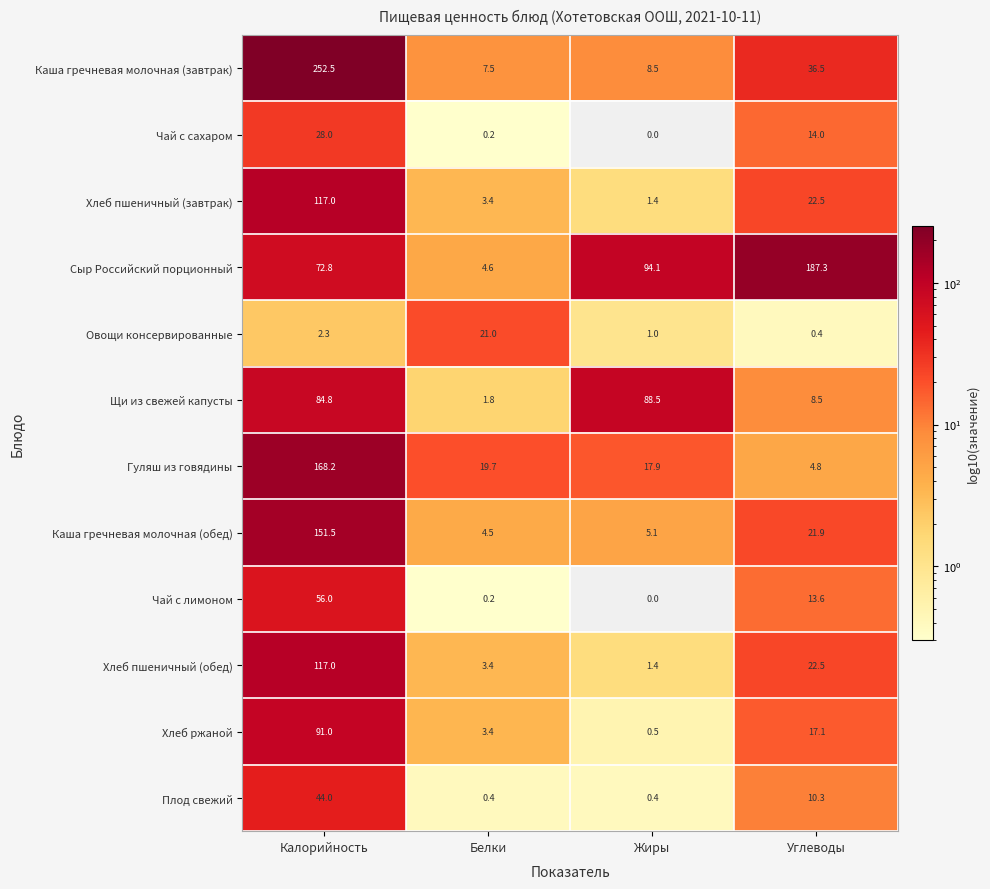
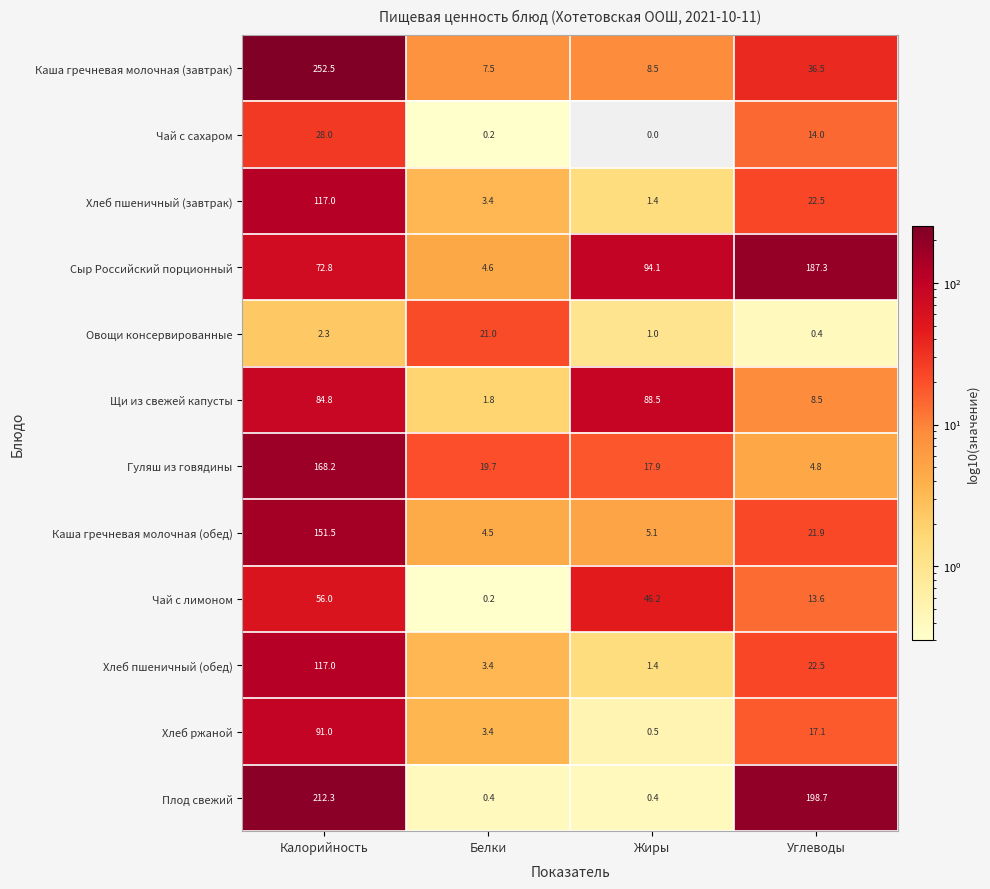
  {
    "Каша гречневая молочная (завтрак)": {
      "Калорийность": 252.5,
      "Белки": 7.5,
      "Жиры": 8.5,
      "Углеводы": 36.5
    },
    "Чай с сахаром": {
      "Калорийность": 28.0,
      "Белки": 0.2,
      "Жиры": 0.0,
      "Углеводы": 14.0
    },
    "Хлеб пшеничный (завтрак)": {
      "Калорийность": 117.0,
      "Белки": 3.4,
      "Жиры": 1.4,
      "Углеводы": 22.5
    },
    "Сыр Российский порционный": {
      "Калорийность": 72.8,
      "Белки": 4.6,
      "Жиры": 94.1,
      "Углеводы": 187.3
    },
    "Овощи консервированные": {
      "Калорийность": 2.3,
      "Белки": 21.0,
      "Жиры": 1.0,
      "Углеводы": 0.4
    },
    "Щи из свежей капусты": {
      "Калорийность": 84.8,
      "Белки": 1.8,
      "Жиры": 88.5,
      "Углеводы": 8.5
    },
    "Гуляш из говядины": {
      "Калорийность": 168.2,
      "Белки": 19.7,
      "Жиры": 17.9,
      "Углеводы": 4.8
    },
    "Каша гречневая молочная (обед)": {
      "Калорийность": 151.5,
      "Белки": 4.5,
      "Жиры": 5.1,
      "Углеводы": 21.9
    },
    "Чай с лимоном": {
      "Калорийность": 56.0,
      "Белки": 0.2,
-     "Жиры": 0.0,
+     "Жиры": 46.2,
      "Углеводы": 13.6
    },
    "Хлеб пшеничный (обед)": {
      "Калорийность": 117.0,
      "Белки": 3.4,
      "Жиры": 1.4,
      "Углеводы": 22.5
    },
    "Хлеб ржаной": {
      "Калорийность": 91.0,
      "Белки": 3.4,
      "Жиры": 0.5,
      "Углеводы": 17.1
    },
    "Плод свежий": {
-     "Калорийность": 44.0,
+     "Калорийность": 212.3,
      "Белки": 0.4,
      "Жиры": 0.4,
-     "Углеводы": 10.3
+     "Углеводы": 198.7
    }
  }
